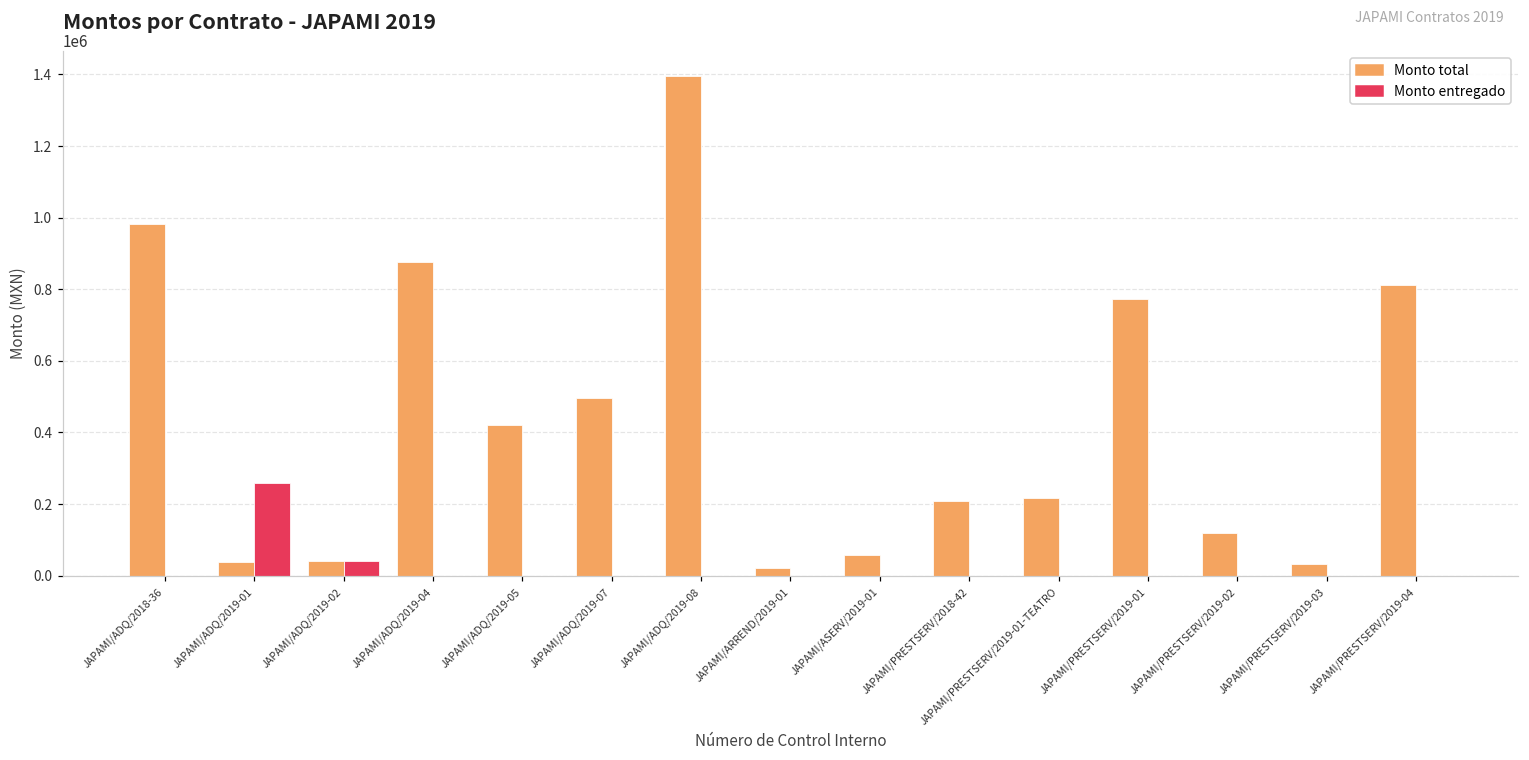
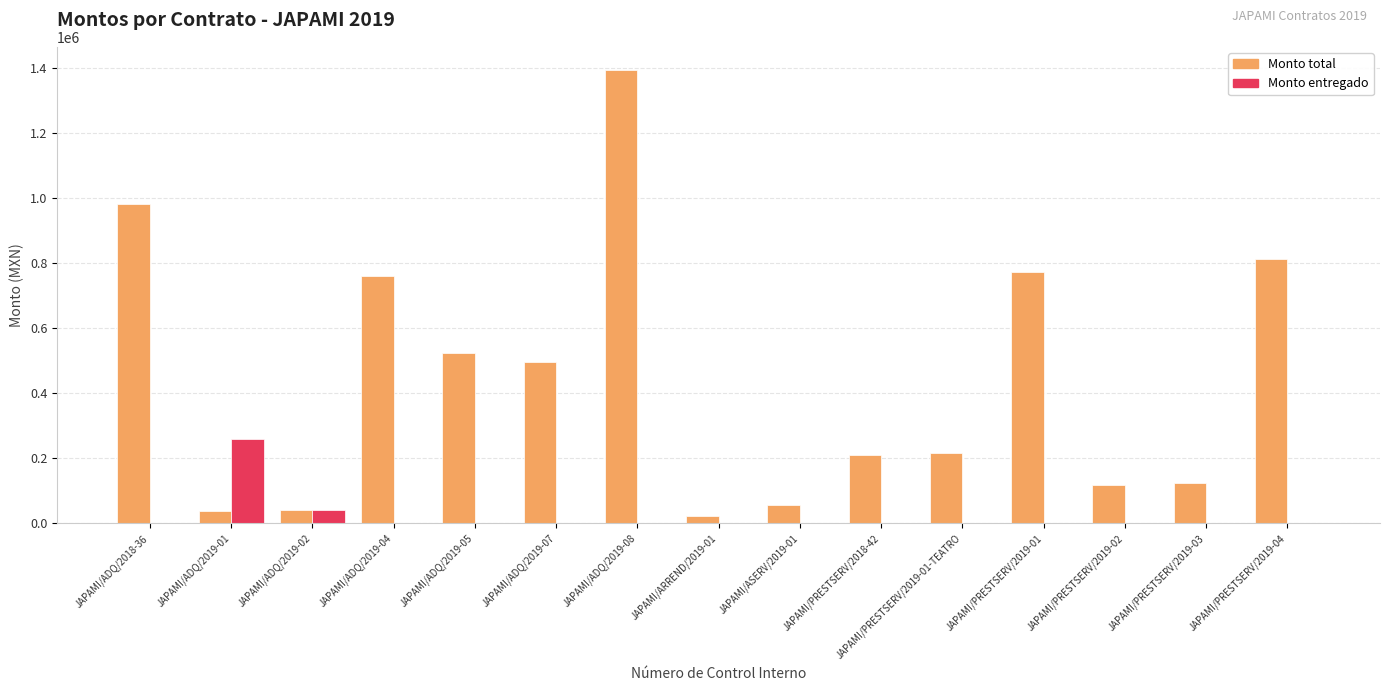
  {
    "Monto total": {
      "JAPAMI/ADQ/2018-36": 980000,
      "JAPAMI/ADQ/2019-01": 40000,
      "JAPAMI/ADQ/2019-02": 40000,
-     "JAPAMI/ADQ/2019-04": 880000,
-     "JAPAMI/ADQ/2019-05": 420000,
+     "JAPAMI/ADQ/2019-04": 760000,
+     "JAPAMI/ADQ/2019-05": 520000,
      "JAPAMI/ADQ/2019-07": 500000,
      "JAPAMI/ADQ/2019-08": 1390000,
      "JAPAMI/ARREND/2019-01": 20000,
      "JAPAMI/ASERV/2019-01": 60000,
      "JAPAMI/PRESTSERV/2018-42": 210000,
      "JAPAMI/PRESTSERV/2019-01-TEATRO": 220000,
      "JAPAMI/PRESTSERV/2019-01": 770000,
      "JAPAMI/PRESTSERV/2019-02": 120000,
-     "JAPAMI/PRESTSERV/2019-03": 30000,
+     "JAPAMI/PRESTSERV/2019-03": 130000,
      "JAPAMI/PRESTSERV/2019-04": 810000
    },
    "Monto entregado": {
      "JAPAMI/ADQ/2018-36": 0,
      "JAPAMI/ADQ/2019-01": 260000,
      "JAPAMI/ADQ/2019-02": 40000,
      "JAPAMI/ADQ/2019-04": 0,
      "JAPAMI/ADQ/2019-05": 0,
      "JAPAMI/ADQ/2019-07": 0,
      "JAPAMI/ADQ/2019-08": 0,
      "JAPAMI/ARREND/2019-01": 0,
      "JAPAMI/ASERV/2019-01": 0,
      "JAPAMI/PRESTSERV/2018-42": 0,
      "JAPAMI/PRESTSERV/2019-01-TEATRO": 0,
      "JAPAMI/PRESTSERV/2019-01": 0,
      "JAPAMI/PRESTSERV/2019-02": 0,
      "JAPAMI/PRESTSERV/2019-03": 0,
      "JAPAMI/PRESTSERV/2019-04": 0
    }
  }
